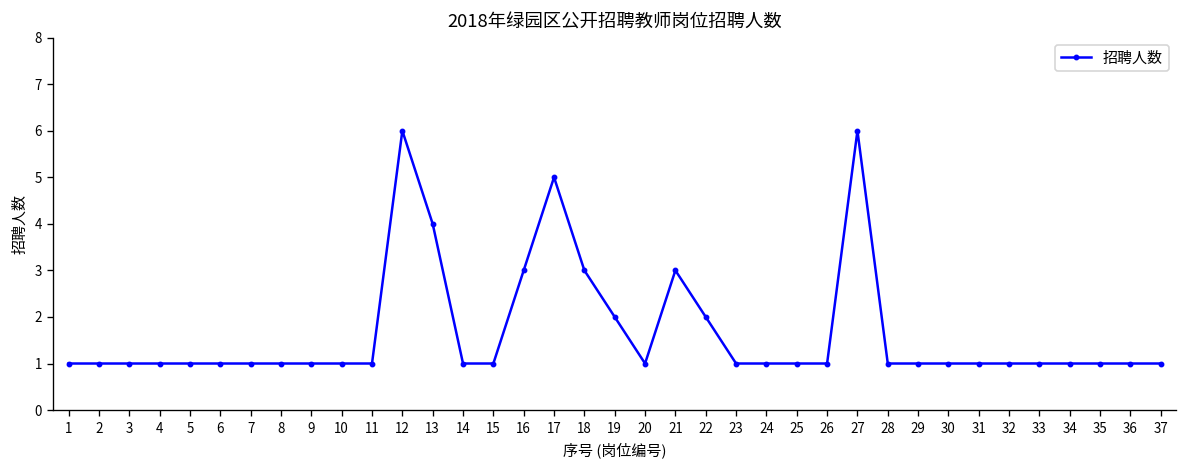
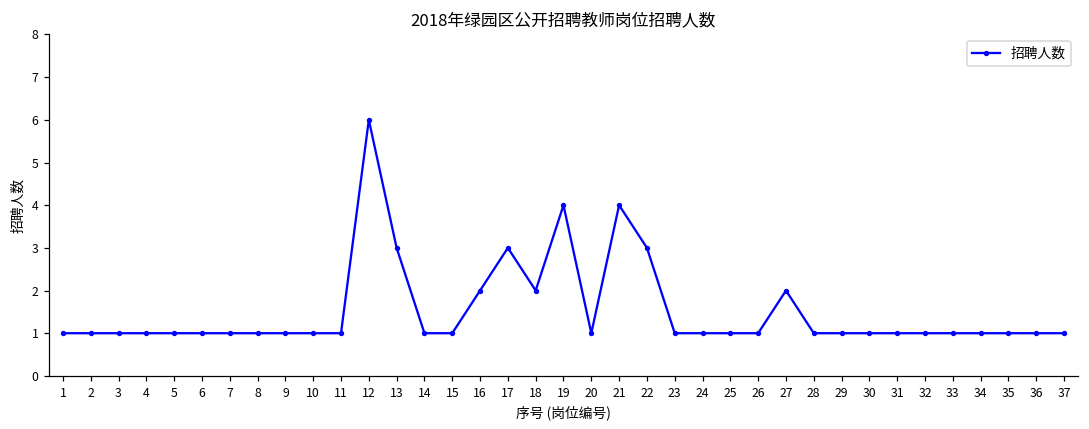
  {
    "1": 1,
    "2": 1,
    "3": 1,
    "4": 1,
    "5": 1,
    "6": 1,
    "7": 1,
    "8": 1,
    "9": 1,
    "10": 1,
    "11": 1,
    "12": 6,
-   "13": 4,
+   "13": 3,
    "14": 1,
    "15": 1,
-   "16": 3,
-   "17": 5,
-   "18": 3,
-   "19": 2,
+   "16": 2,
+   "17": 3,
+   "18": 2,
+   "19": 4,
    "20": 1,
-   "21": 3,
-   "22": 2,
+   "21": 4,
+   "22": 3,
    "23": 1,
    "24": 1,
    "25": 1,
    "26": 1,
-   "27": 6,
+   "27": 2,
    "28": 1,
    "29": 1,
    "30": 1,
    "31": 1,
    "32": 1,
    "33": 1,
    "34": 1,
    "35": 1,
    "36": 1,
    "37": 1
  }
